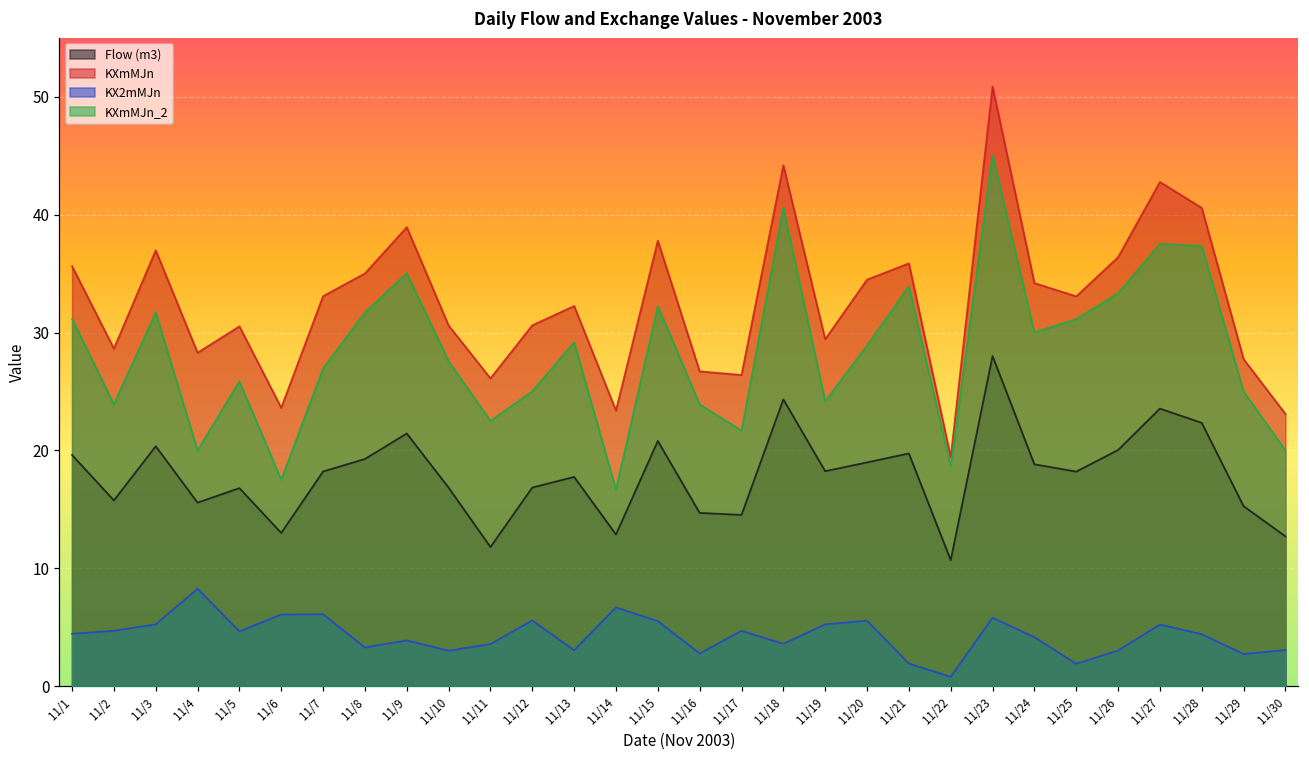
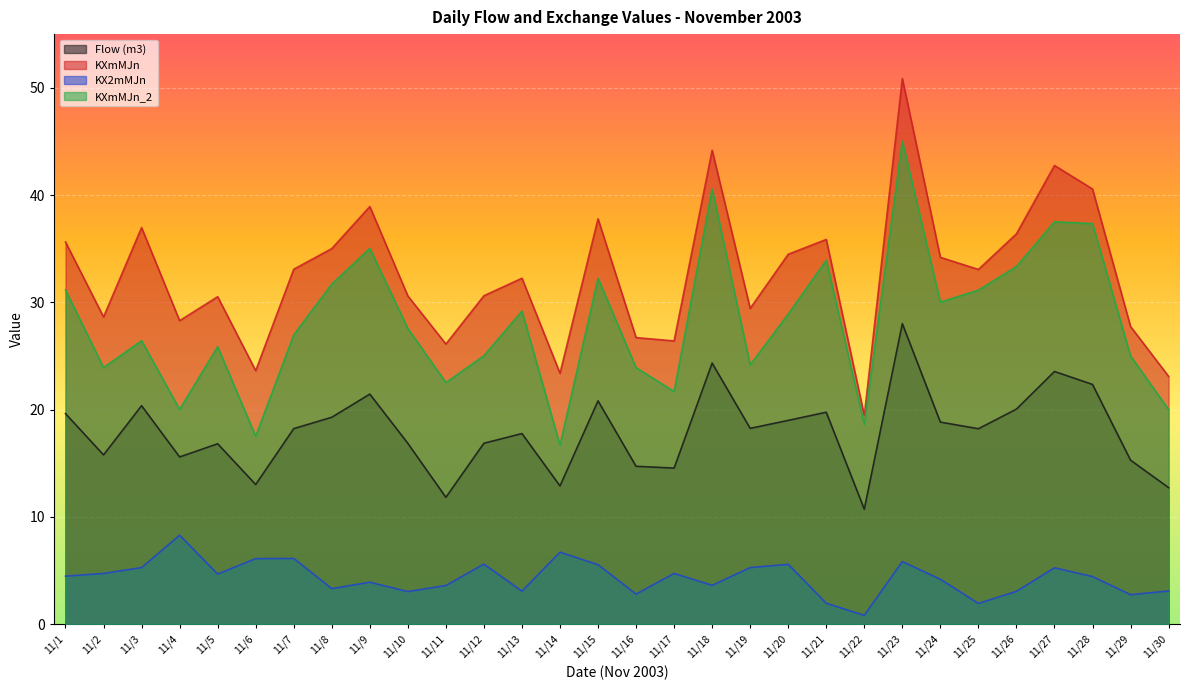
  {
    "Flow (m3)": {
      "11/1": 19.6,
      "11/2": 15.8,
      "11/3": 20.4,
      "11/4": 15.6,
      "11/5": 16.8,
      "11/6": 13.0,
      "11/7": 18.2,
      "11/8": 19.3,
      "11/9": 21.4,
      "11/10": 16.9,
      "11/11": 11.8,
      "11/12": 16.9,
      "11/13": 17.8,
      "11/14": 12.9,
      "11/15": 20.8,
      "11/16": 14.7,
      "11/17": 14.5,
      "11/18": 24.3,
      "11/19": 18.2,
      "11/20": 19.0,
      "11/21": 19.8,
      "11/22": 10.7,
      "11/23": 28.0,
      "11/24": 18.8,
      "11/25": 18.2,
      "11/26": 20.0,
      "11/27": 23.6,
      "11/28": 22.3,
      "11/29": 15.3,
      "11/30": 12.7
    },
    "KXmMJn": {
      "11/1": 35.6,
      "11/2": 28.6,
      "11/3": 37.0,
      "11/4": 28.3,
      "11/5": 30.5,
      "11/6": 23.6,
      "11/7": 33.1,
      "11/8": 35.0,
      "11/9": 38.9,
      "11/10": 30.6,
      "11/11": 26.1,
      "11/12": 30.6,
      "11/13": 32.2,
      "11/14": 23.4,
      "11/15": 37.8,
      "11/16": 26.7,
      "11/17": 26.4,
      "11/18": 44.2,
      "11/19": 29.4,
      "11/20": 34.5,
      "11/21": 35.9,
      "11/22": 19.4,
      "11/23": 50.9,
      "11/24": 34.2,
      "11/25": 33.1,
      "11/26": 36.4,
      "11/27": 42.8,
      "11/28": 40.6,
      "11/29": 27.7,
      "11/30": 23.1
    },
    "KX2mMJn": {
      "11/1": 4.5,
      "11/2": 4.7,
      "11/3": 5.3,
      "11/4": 8.3,
      "11/5": 4.7,
      "11/6": 6.1,
      "11/7": 6.1,
      "11/8": 3.3,
      "11/9": 3.9,
      "11/10": 3.0,
      "11/11": 3.6,
      "11/12": 5.6,
      "11/13": 3.1,
      "11/14": 6.7,
      "11/15": 5.5,
      "11/16": 2.8,
      "11/17": 4.7,
      "11/18": 3.6,
      "11/19": 5.3,
      "11/20": 5.6,
      "11/21": 1.9,
      "11/22": 0.8,
      "11/23": 5.8,
      "11/24": 4.2,
      "11/25": 1.9,
      "11/26": 3.1,
      "11/27": 5.2,
      "11/28": 4.4,
      "11/29": 2.7,
      "11/30": 3.1
    },
    "KXmMJn_2": {
      "11/1": 31.2,
      "11/2": 23.9,
-     "11/3": 31.7,
+     "11/3": 26.4,
      "11/4": 20.0,
      "11/5": 25.9,
      "11/6": 17.5,
      "11/7": 27.0,
      "11/8": 31.7,
      "11/9": 35.0,
      "11/10": 27.6,
      "11/11": 22.5,
      "11/12": 25.0,
      "11/13": 29.2,
      "11/14": 16.7,
      "11/15": 32.2,
      "11/16": 23.9,
      "11/17": 21.7,
      "11/18": 40.6,
      "11/19": 24.2,
      "11/20": 28.9,
      "11/21": 33.9,
      "11/22": 18.6,
      "11/23": 45.0,
      "11/24": 30.0,
      "11/25": 31.1,
      "11/26": 33.3,
      "11/27": 37.5,
      "11/28": 37.3,
      "11/29": 25.0,
      "11/30": 20.0
    }
  }
